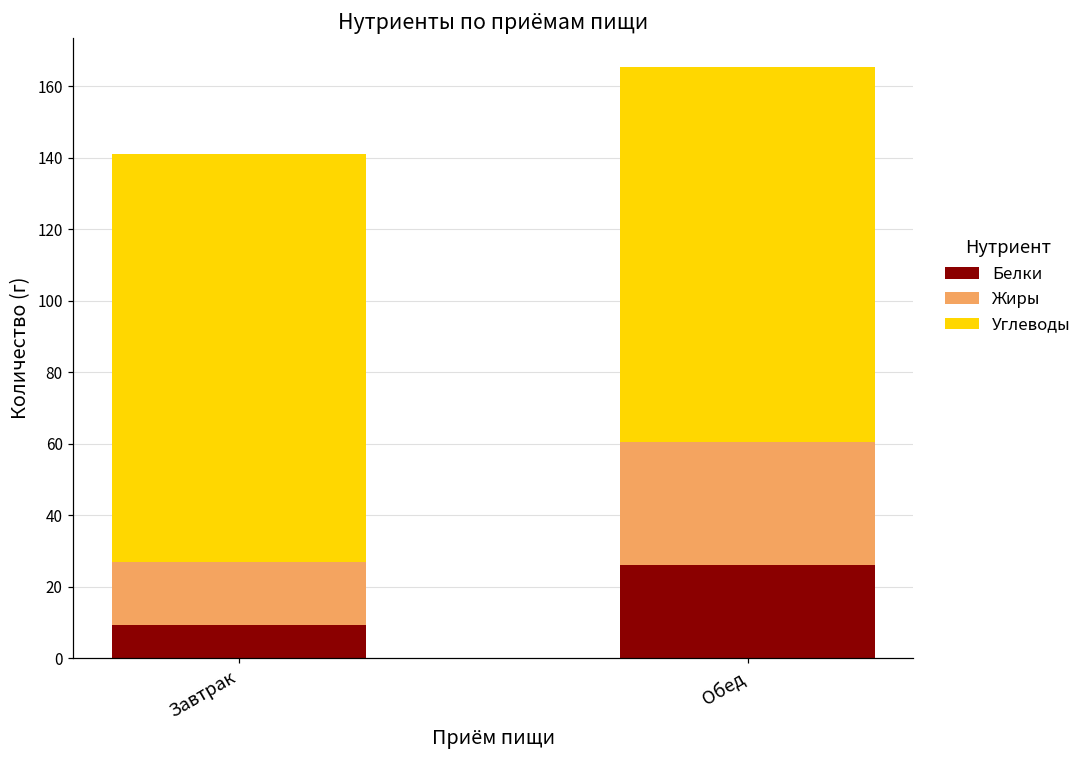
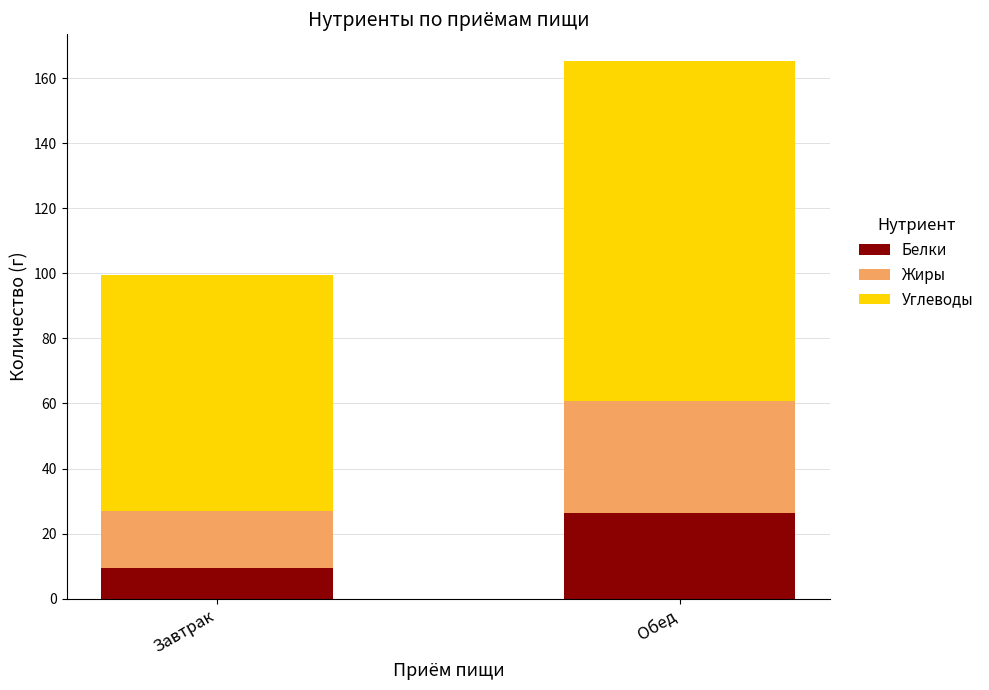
  {
    "Белки": {
      "Завтрак": 9,
      "Обед": 26
    },
    "Жиры": {
      "Завтрак": 18,
      "Обед": 34
    },
    "Углеводы": {
-     "Завтрак": 114,
+     "Завтрак": 73,
      "Обед": 105
    }
  }
